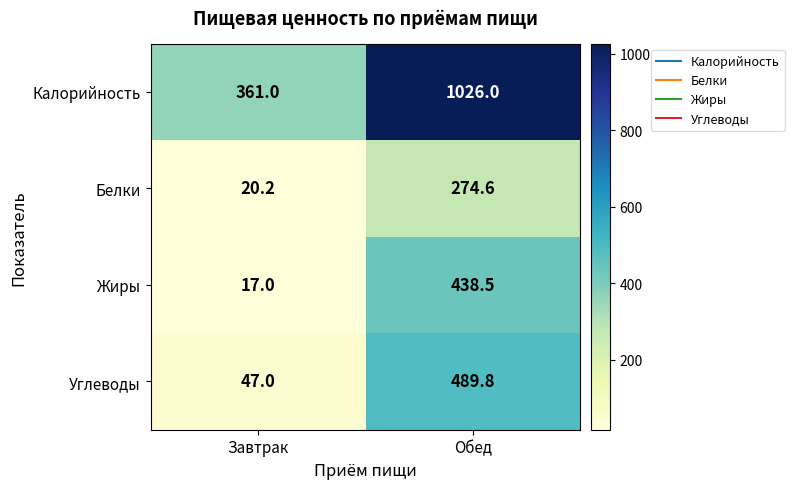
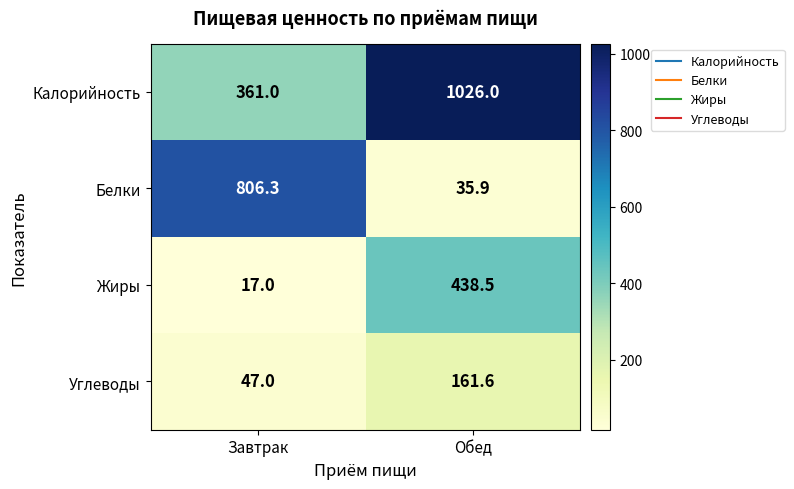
  {
    "Калорийность": {
      "Завтрак": 361.0,
      "Обед": 1026.0
    },
    "Белки": {
-     "Завтрак": 20.2,
-     "Обед": 274.6
+     "Завтрак": 806.3,
+     "Обед": 35.9
    },
    "Жиры": {
      "Завтрак": 17.0,
      "Обед": 438.5
    },
    "Углеводы": {
      "Завтрак": 47.0,
-     "Обед": 489.8
+     "Обед": 161.6
    }
  }
